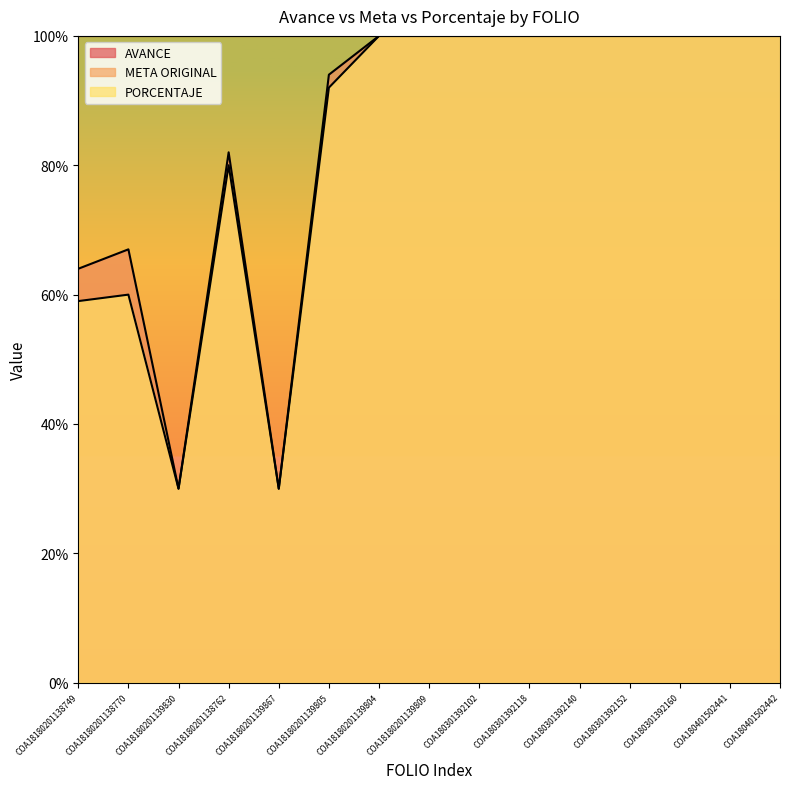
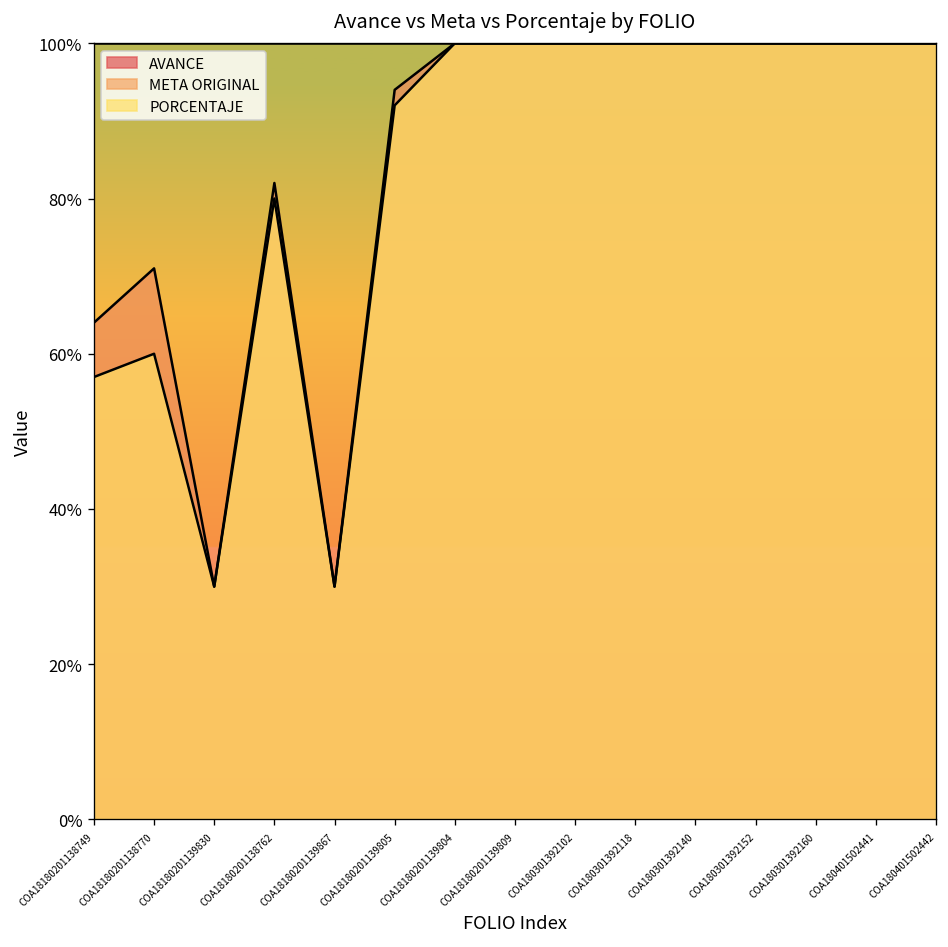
  {
    "AVANCE": {
      "COA18180201138749": "64%",
-     "COA18180201138770": "67%",
+     "COA18180201138770": "71%",
      "COA18180201138762": "82%",
      "COA18180201139805": "94%"
    },
    "META ORIGINAL": {
      "COA18180201138749": "100%",
      "COA18180201138770": "100%",
      "COA18180201139830": "100%",
      "COA18180201138762": "100%",
      "COA18180201139867": "100%",
      "COA18180201139805": "100%"
    },
    "PORCENTAJE": {
-     "COA18180201138749": "59%",
+     "COA18180201138749": "57%",
      "COA18180201138770": "60%",
      "COA18180201138762": "80%",
      "COA18180201139805": "92%"
    }
  }
